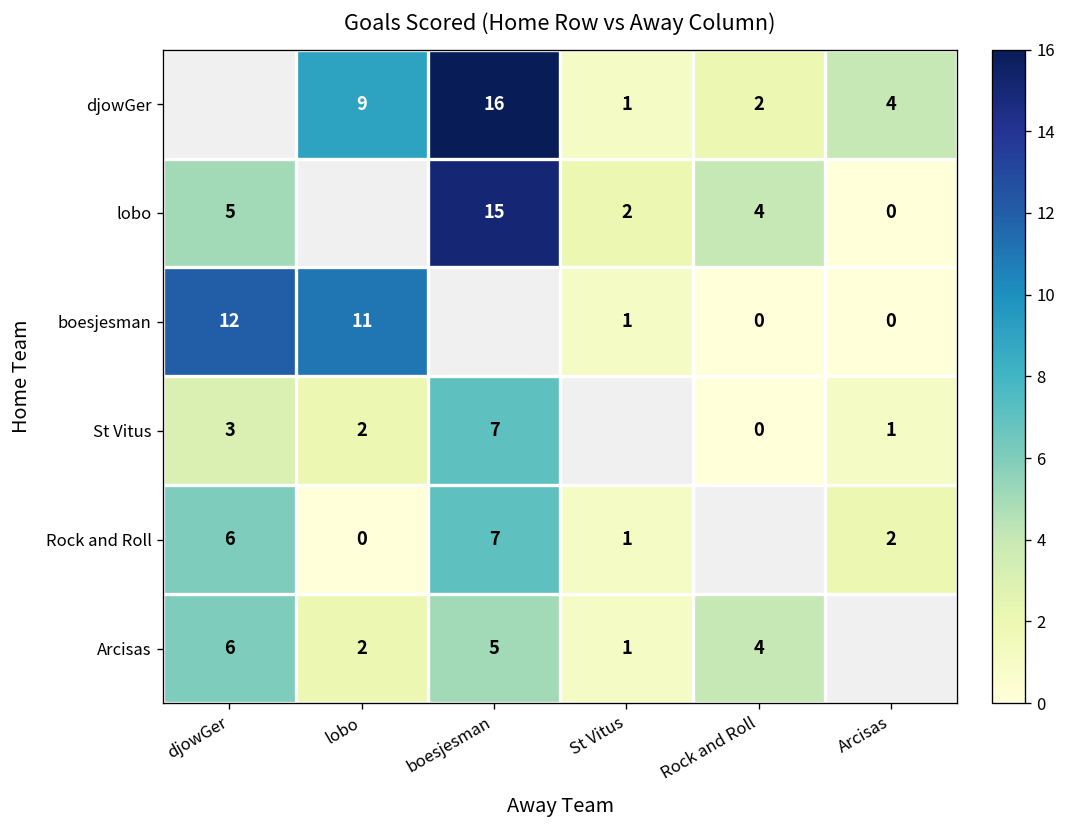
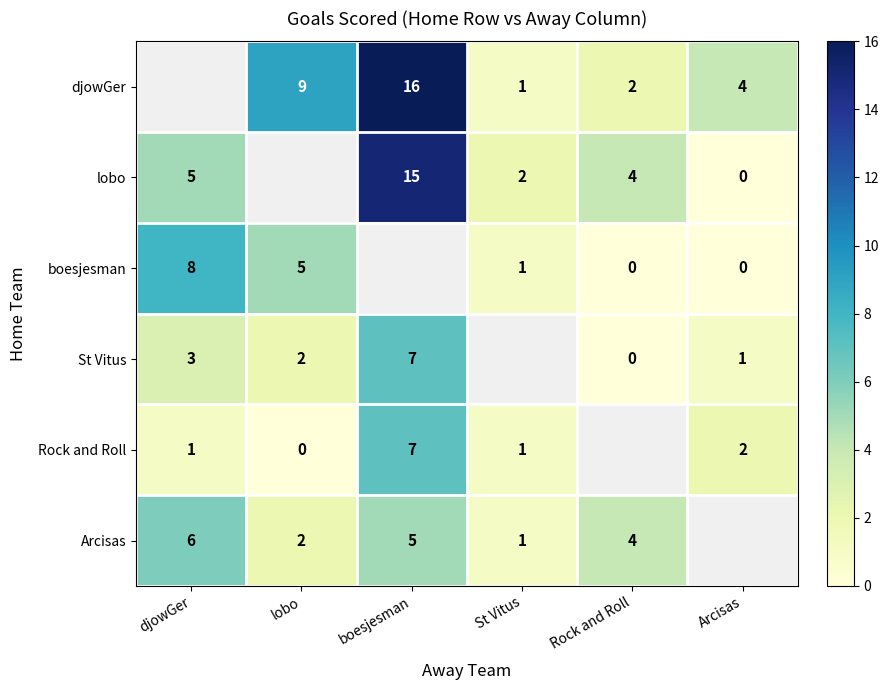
  {
    "djowGer": {
      "lobo": 9,
      "boesjesman": 16,
      "St Vitus": 1,
      "Rock and Roll": 2,
      "Arcisas": 4
    },
    "lobo": {
      "djowGer": 5,
      "boesjesman": 15,
      "St Vitus": 2,
      "Rock and Roll": 4,
      "Arcisas": 0
    },
    "boesjesman": {
-     "djowGer": 12,
-     "lobo": 11,
+     "djowGer": 8,
+     "lobo": 5,
      "St Vitus": 1,
      "Rock and Roll": 0,
      "Arcisas": 0
    },
    "St Vitus": {
      "djowGer": 3,
      "lobo": 2,
      "boesjesman": 7,
      "Rock and Roll": 0,
      "Arcisas": 1
    },
    "Rock and Roll": {
-     "djowGer": 6,
+     "djowGer": 1,
      "lobo": 0,
      "boesjesman": 7,
      "St Vitus": 1,
      "Arcisas": 2
    },
    "Arcisas": {
      "djowGer": 6,
      "lobo": 2,
      "boesjesman": 5,
      "St Vitus": 1,
      "Rock and Roll": 4
    }
  }
